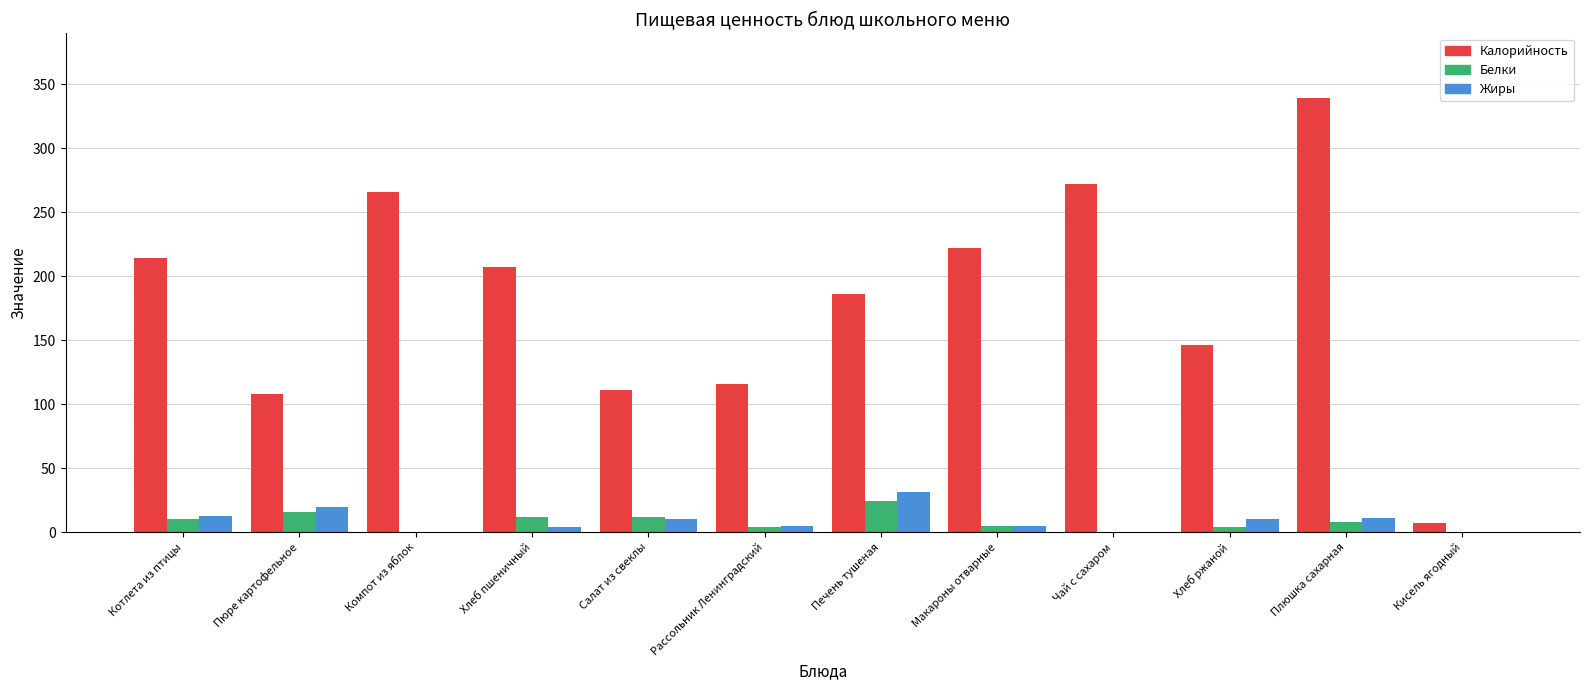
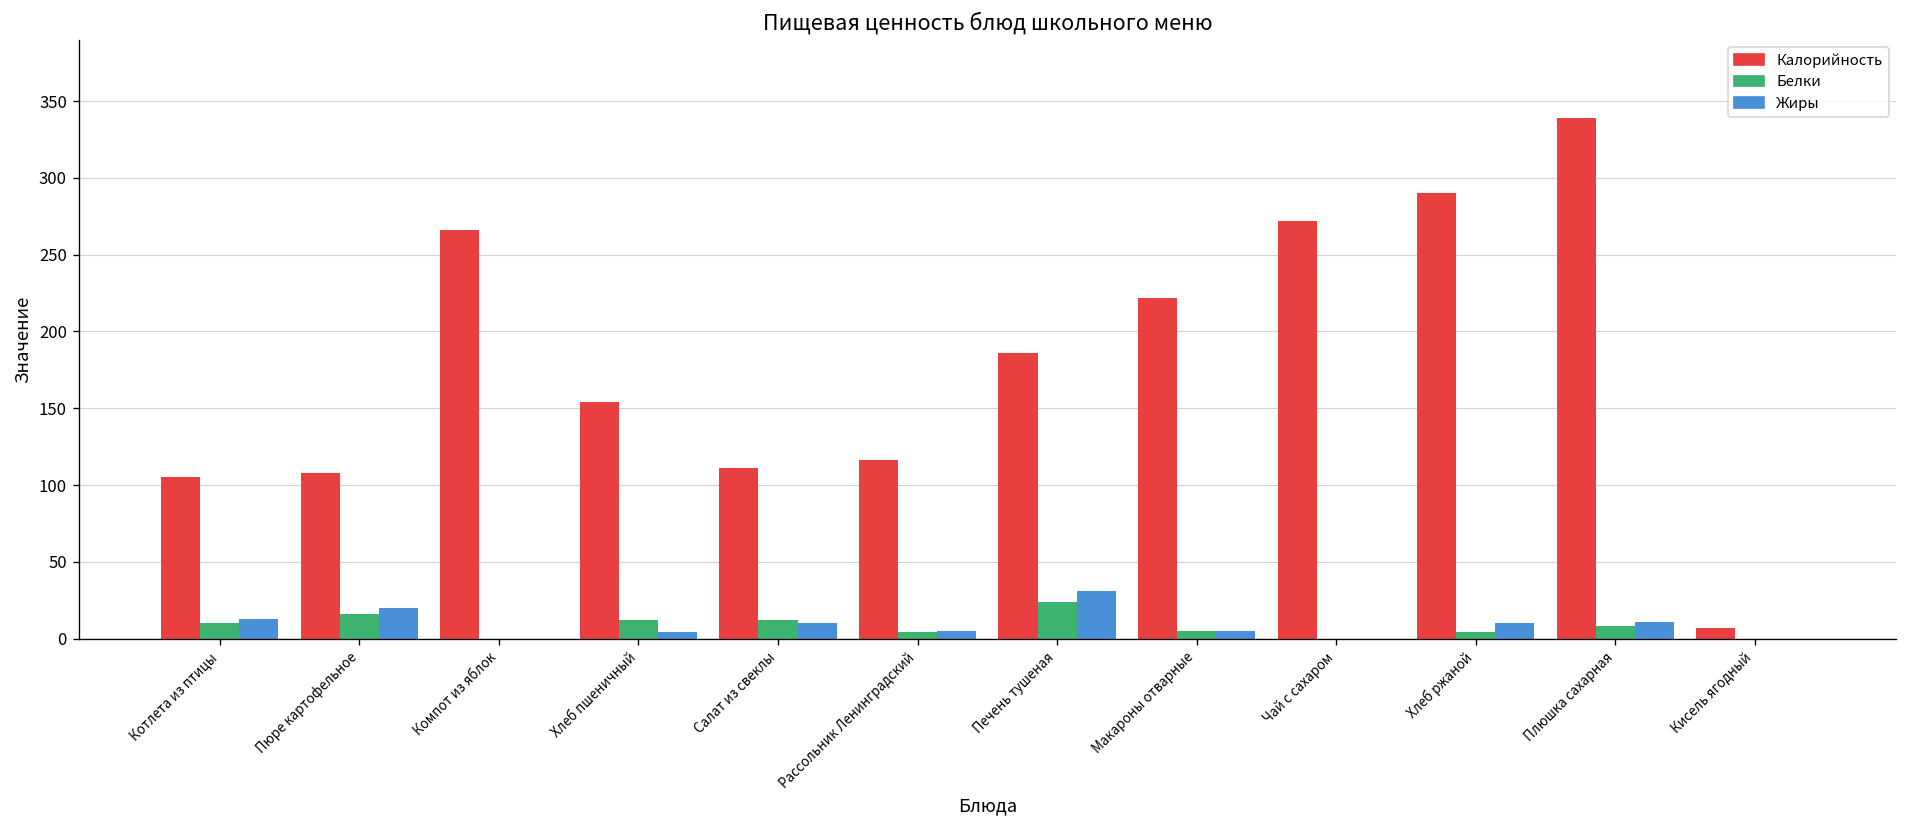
  {
    "Калорийность": {
-     "Котлета из птицы": 214,
+     "Котлета из птицы": 105,
      "Пюре картофельное": 108,
      "Компот из яблок": 266,
-     "Хлеб пшеничный": 207,
+     "Хлеб пшеничный": 154,
      "Салат из свеклы": 111,
      "Рассольник Ленинградский": 116,
      "Печень тушеная": 186,
      "Макароны отварные": 222,
      "Чай с сахаром": 272,
-     "Хлеб ржаной": 146,
+     "Хлеб ржаной": 290,
      "Плюшка сахарная": 339,
      "Кисель ягодный": 7
    },
    "Белки": {
      "Котлета из птицы": 10,
      "Пюре картофельное": 16,
      "Компот из яблок": 0,
      "Хлеб пшеничный": 12,
      "Салат из свеклы": 12,
      "Рассольник Ленинградский": 4,
      "Печень тушеная": 24,
      "Макароны отварные": 5,
      "Чай с сахаром": 0,
      "Хлеб ржаной": 4,
      "Плюшка сахарная": 8,
      "Кисель ягодный": 0
    },
    "Жиры": {
      "Котлета из птицы": 13,
      "Пюре картофельное": 20,
      "Компот из яблок": 0,
      "Хлеб пшеничный": 4,
      "Салат из свеклы": 10,
      "Рассольник Ленинградский": 5,
      "Печень тушеная": 31,
      "Макароны отварные": 5,
      "Чай с сахаром": 0,
      "Хлеб ржаной": 10,
      "Плюшка сахарная": 11,
      "Кисель ягодный": 0
    }
  }
